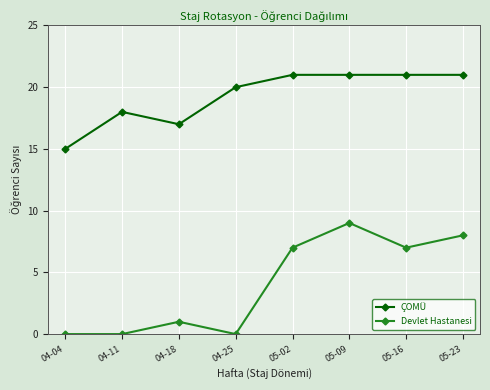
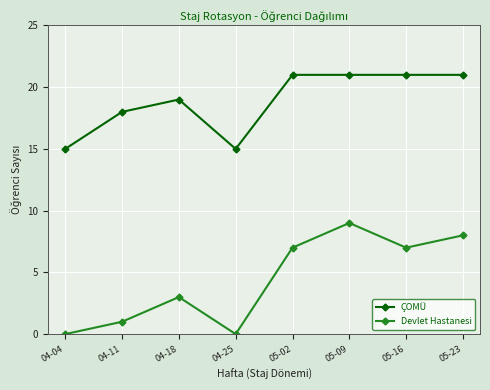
  {
    "ÇOMÜ": {
      "04-04": 15,
      "04-11": 18,
-     "04-18": 17,
-     "04-25": 20,
+     "04-18": 19,
+     "04-25": 15,
      "05-02": 21,
      "05-09": 21,
      "05-16": 21,
      "05-23": 21
    },
    "Devlet Hastanesi": {
      "04-04": 0,
-     "04-11": 0,
-     "04-18": 1,
+     "04-11": 1,
+     "04-18": 3,
      "04-25": 0,
      "05-02": 7,
      "05-09": 9,
      "05-16": 7,
      "05-23": 8
    }
  }
